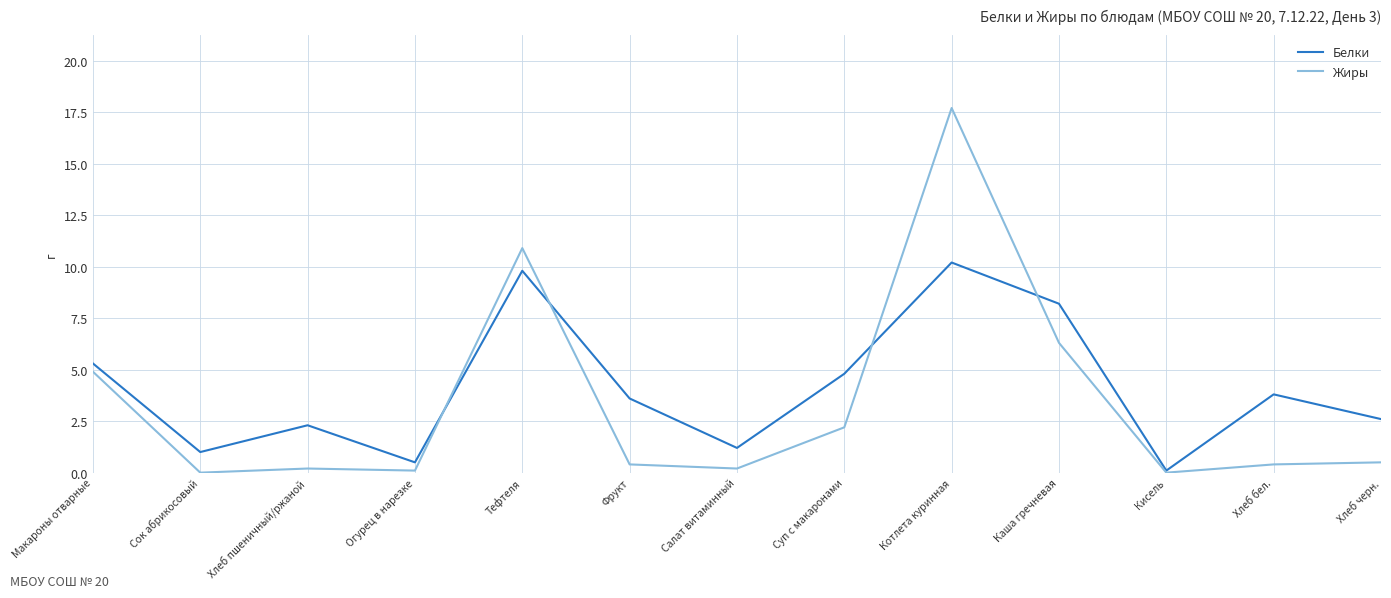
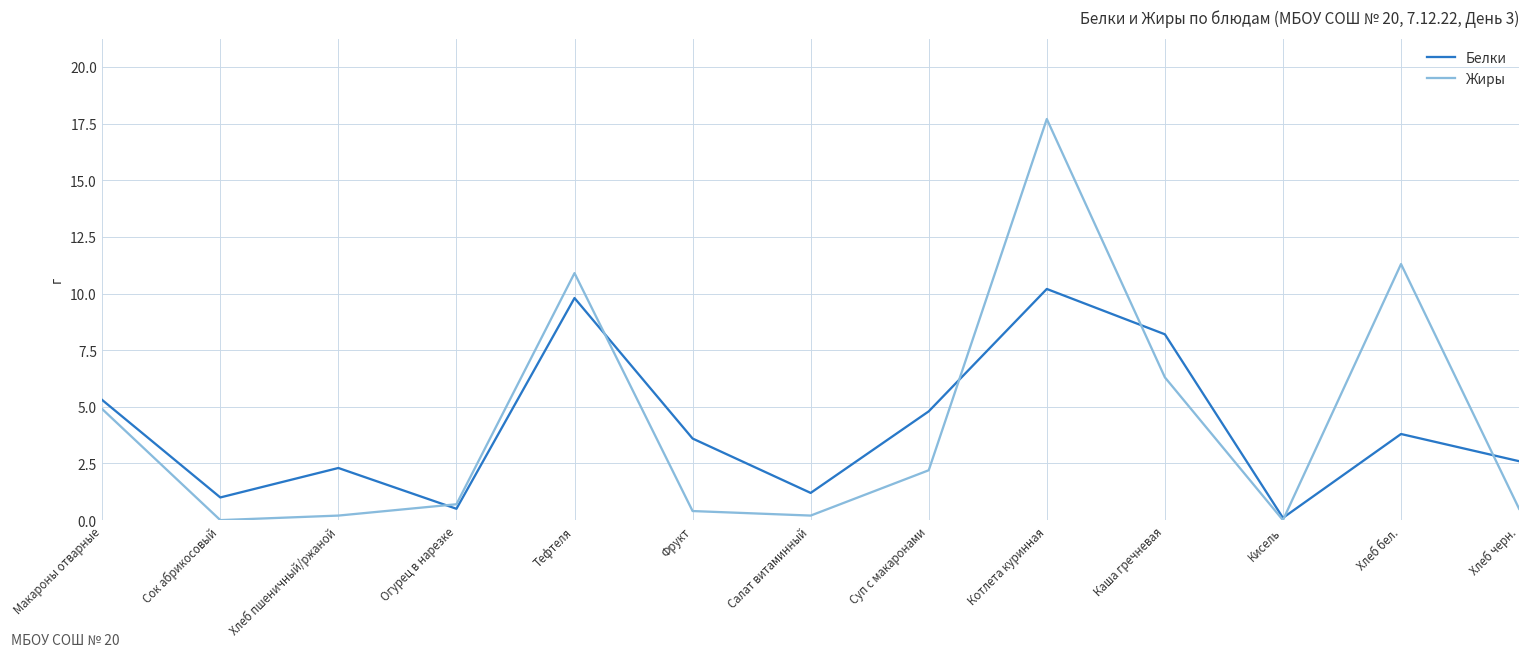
  {
    "Белки": {
      "Макароны отварные": 5.3,
      "Сок абрикосовый": 1.0,
      "Хлеб пшеничный/ржаной": 2.3,
      "Огурец в нарезке": 0.5,
      "Тефтеля": 9.8,
      "Фрукт": 3.6,
      "Салат витаминный": 1.2,
      "Суп с макаронами": 4.8,
      "Котлета куринная": 10.2,
      "Каша гречневая": 8.2,
      "Хлеб бел.": 3.8,
      "Хлеб черн.": 2.6
    },
    "Жиры": {
      "Макароны отварные": 4.9,
      "Сок абрикосовый": 0.0,
      "Хлеб пшеничный/ржаной": 0.2,
-     "Огурец в нарезке": 0.1,
+     "Огурец в нарезке": 0.7,
      "Тефтеля": 10.9,
      "Фрукт": 0.4,
      "Салат витаминный": 0.2,
      "Суп с макаронами": 2.2,
      "Котлета куринная": 17.7,
      "Каша гречневая": 6.3,
-     "Хлеб бел.": 0.4,
+     "Хлеб бел.": 11.3,
      "Хлеб черн.": 0.5
    }
  }
